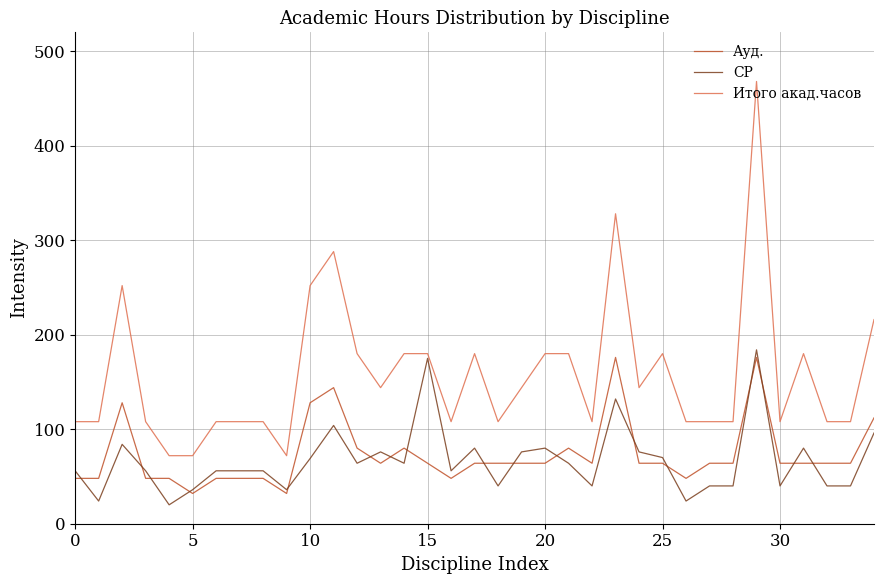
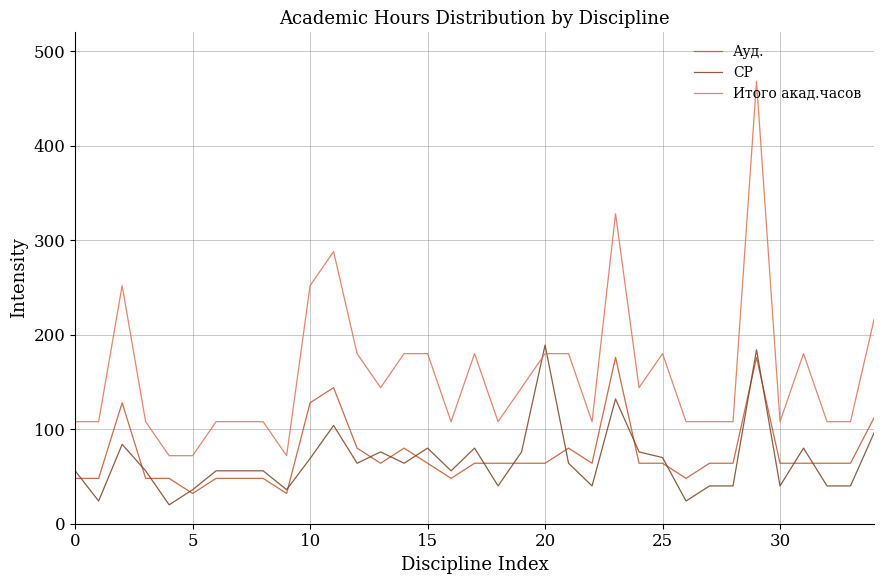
  {
    "СР": {
      "0": 60,
      "5": 40,
      "10": 70,
-     "15": 180,
-     "20": 80,
+     "15": 80,
+     "20": 190,
      "25": 70,
      "30": 40
    }
  }
